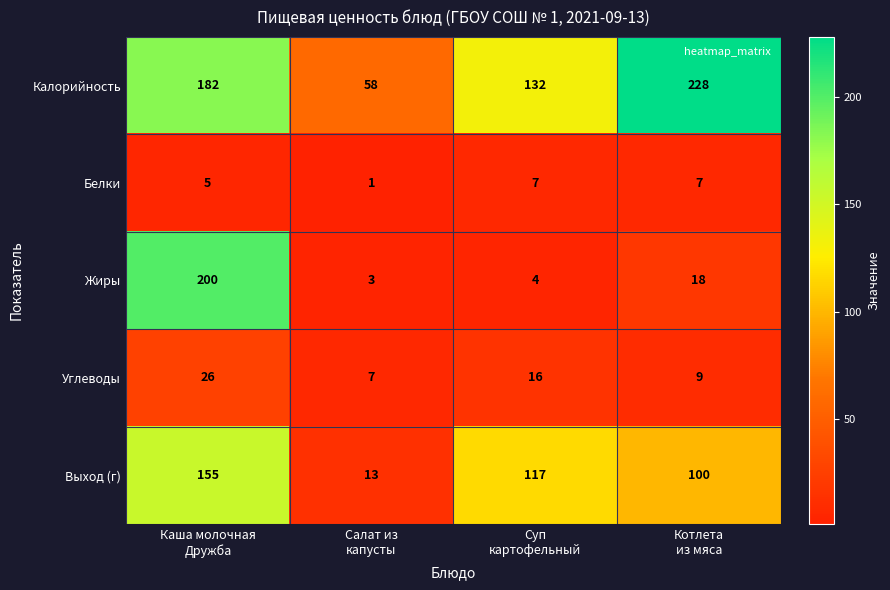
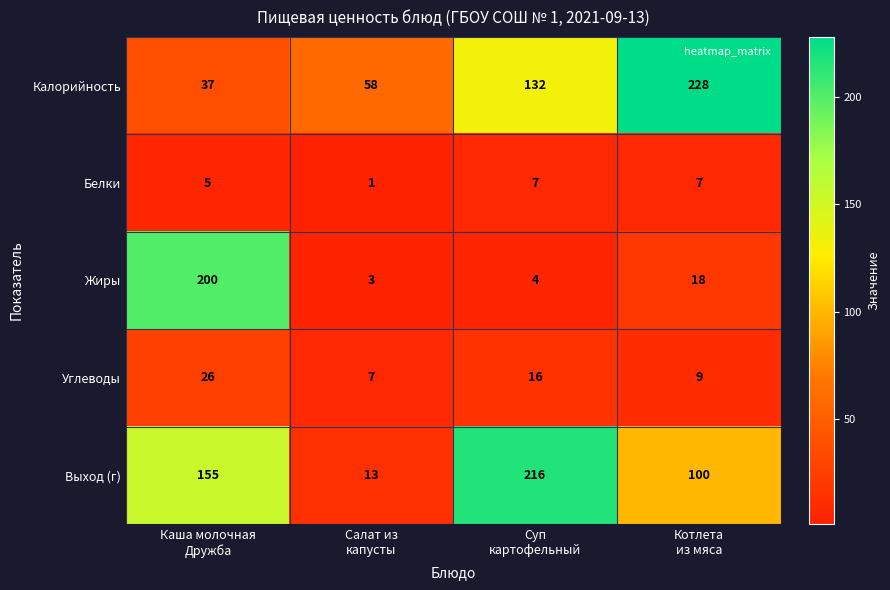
  {
    "Калорийность": {
-     "Каша молочная Дружба": 182,
+     "Каша молочная Дружба": 37,
      "Салат из капусты": 58,
      "Суп картофельный": 132,
      "Котлета из мяса": 228
    },
    "Белки": {
      "Каша молочная Дружба": 5,
      "Салат из капусты": 1,
      "Суп картофельный": 7,
      "Котлета из мяса": 7
    },
    "Жиры": {
      "Каша молочная Дружба": 200,
      "Салат из капусты": 3,
      "Суп картофельный": 4,
      "Котлета из мяса": 18
    },
    "Углеводы": {
      "Каша молочная Дружба": 26,
      "Салат из капусты": 7,
      "Суп картофельный": 16,
      "Котлета из мяса": 9
    },
    "Выход (г)": {
      "Каша молочная Дружба": 155,
      "Салат из капусты": 13,
-     "Суп картофельный": 117,
+     "Суп картофельный": 216,
      "Котлета из мяса": 100
    }
  }
